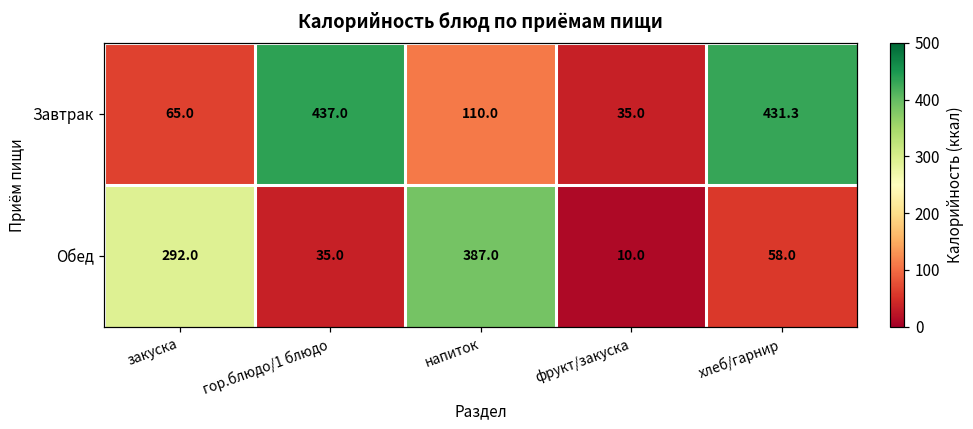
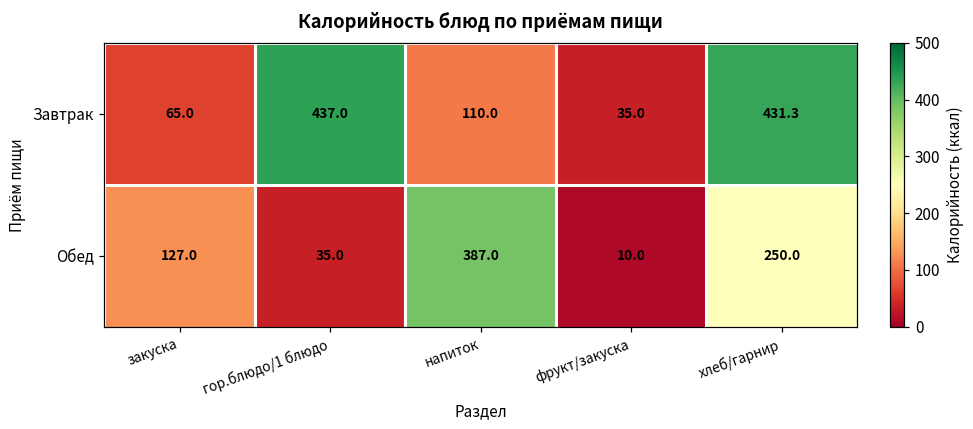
  {
    "Завтрак": {
      "закуска": 65.0,
      "гор.блюдо/1 блюдо": 437.0,
      "напиток": 110.0,
      "фрукт/закуска": 35.0,
      "хлеб/гарнир": 431.3
    },
    "Обед": {
-     "закуска": 292.0,
+     "закуска": 127.0,
      "гор.блюдо/1 блюдо": 35.0,
      "напиток": 387.0,
      "фрукт/закуска": 10.0,
-     "хлеб/гарнир": 58.0
+     "хлеб/гарнир": 250.0
    }
  }
